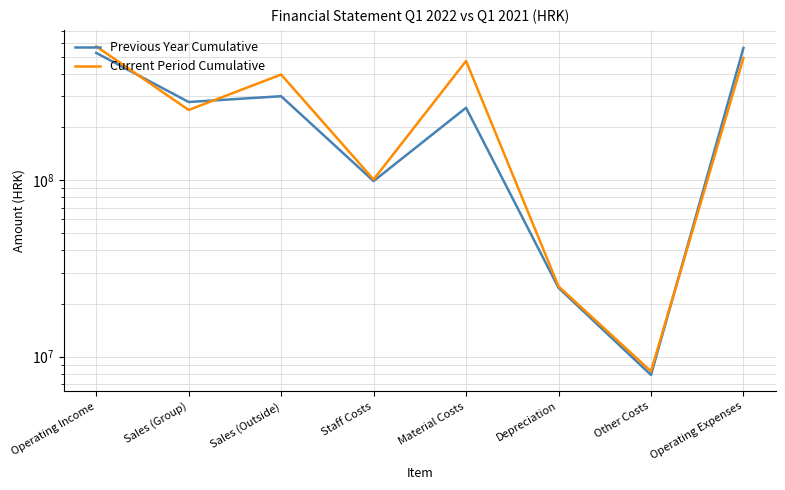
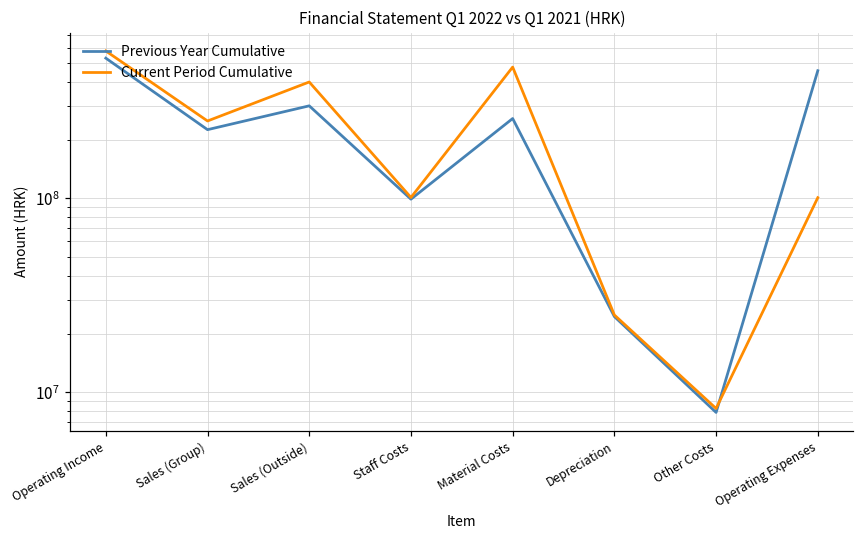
  {
    "Previous Year Cumulative": {
      "Operating Income": 530000000,
-     "Sales (Group)": 280000000,
+     "Sales (Group)": 230000000,
      "Sales (Outside)": 300000000,
      "Material Costs": 260000000,
      "Other Costs": 8000000,
-     "Operating Expenses": 560000000
+     "Operating Expenses": 460000000
    },
    "Current Period Cumulative": {
      "Operating Income": 580000000,
      "Sales (Group)": 250000000,
      "Sales (Outside)": 400000000,
      "Material Costs": 480000000,
      "Other Costs": 8000000,
-     "Operating Expenses": 490000000
+     "Operating Expenses": 100000000
    }
  }
